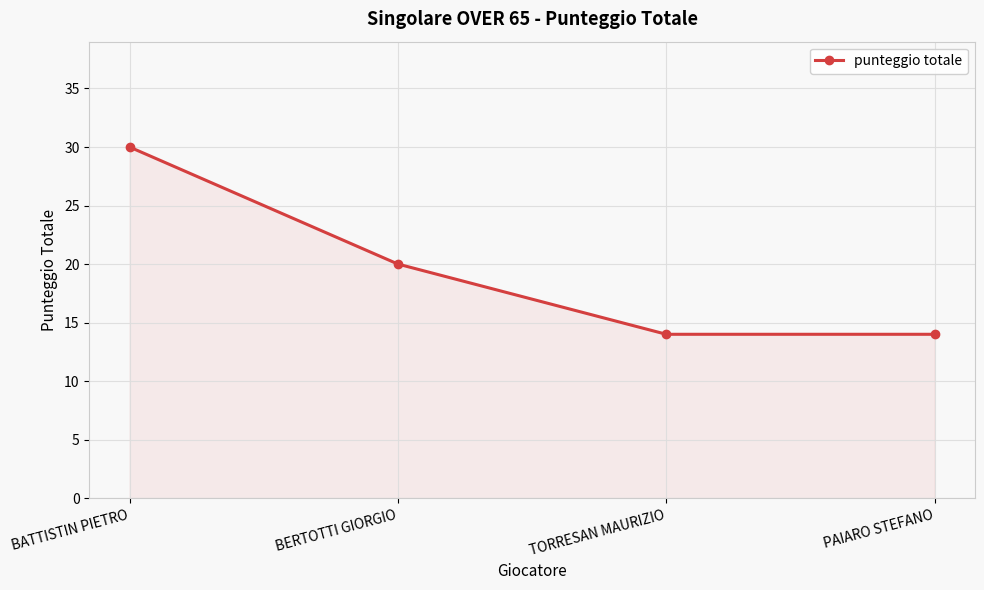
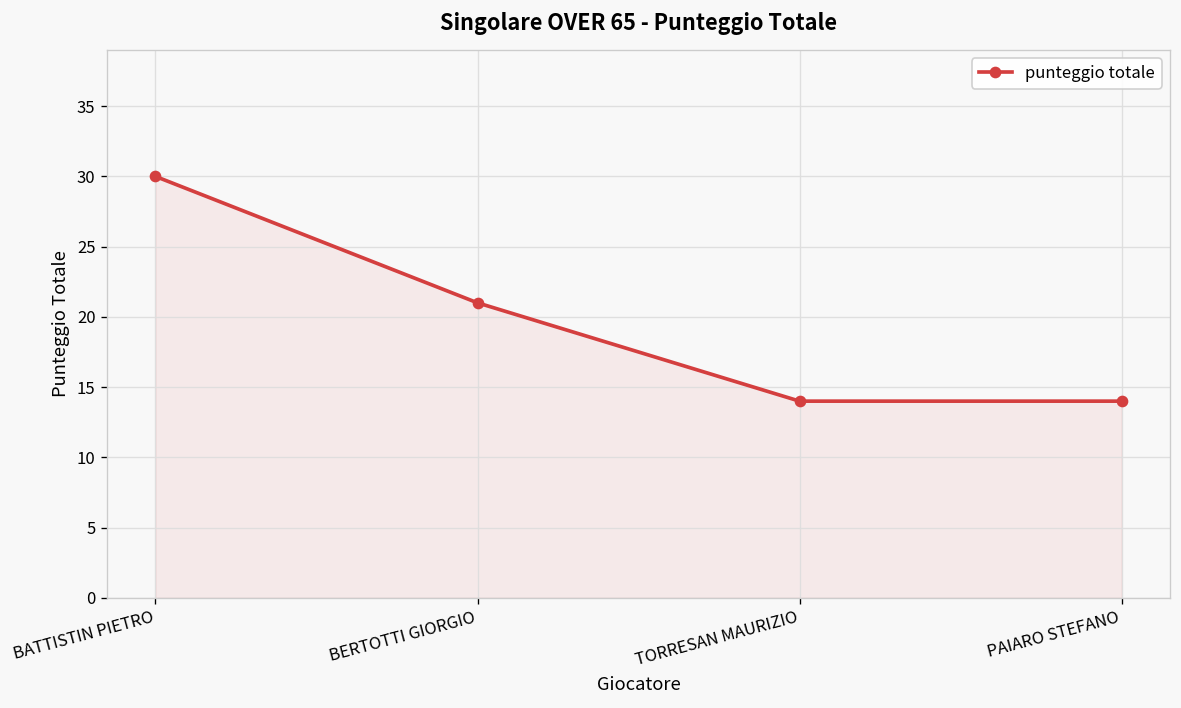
  {
    "BATTISTIN PIETRO": 30,
-   "BERTOTTI GIORGIO": 20,
+   "BERTOTTI GIORGIO": 21,
    "TORRESAN MAURIZIO": 14,
    "PAIARO STEFANO": 14
  }
